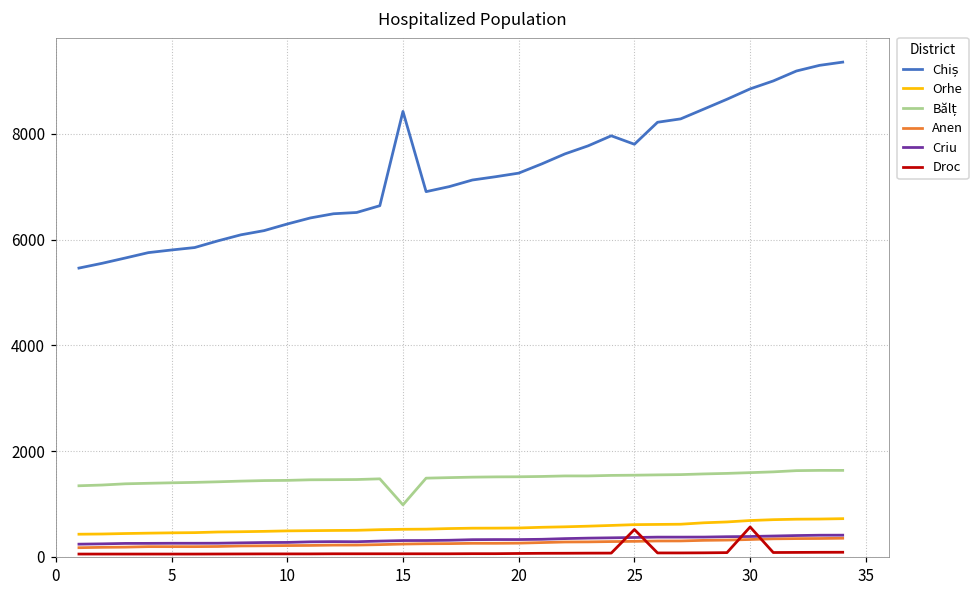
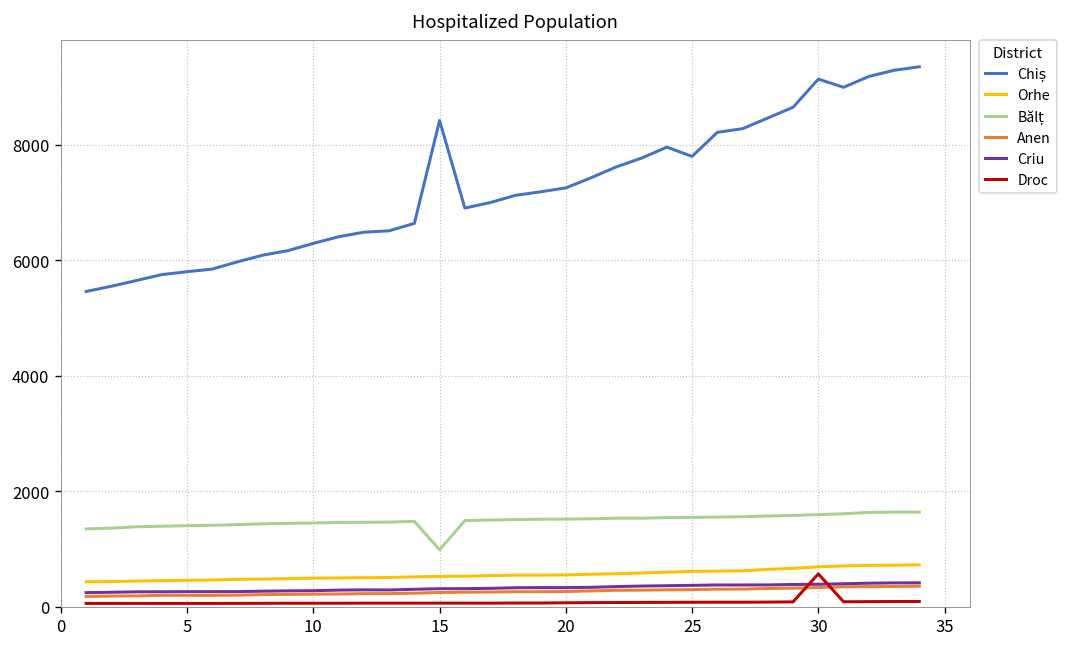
  {
    "Chiș": {
      "5": 5800,
      "10": 6300,
      "15": 8400,
      "20": 7300,
      "25": 7800,
-     "30": 8800
+     "30": 9100
    },
    "Orhe": {
      "5": 500,
      "10": 500,
      "15": 500,
      "20": 500,
      "25": 600,
      "30": 700
    },
    "Bălț": {
      "5": 1400,
      "10": 1400,
      "15": 1000,
      "20": 1500,
      "25": 1500,
      "30": 1600
    },
    "Anen": {
      "5": 200,
      "10": 200,
      "15": 200,
      "20": 300,
      "25": 300,
      "30": 300
    },
    "Criu": {
      "5": 300,
      "10": 300,
      "15": 300,
      "20": 300,
      "25": 400,
      "30": 400
    },
    "Droc": {
      "5": 100,
      "10": 100,
      "15": 100,
      "20": 100,
-     "25": 500,
+     "25": 100,
      "30": 600
    }
  }
